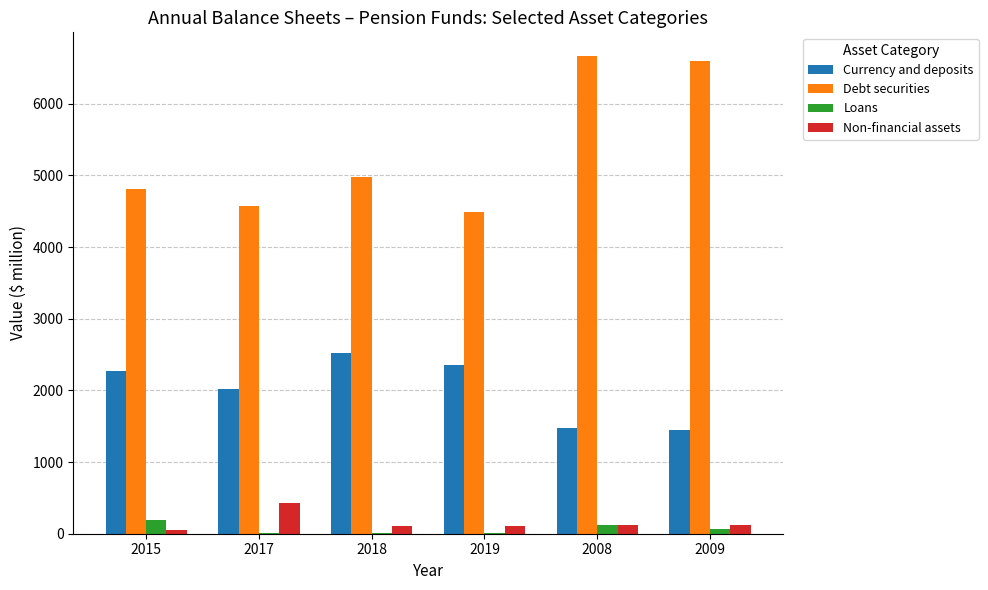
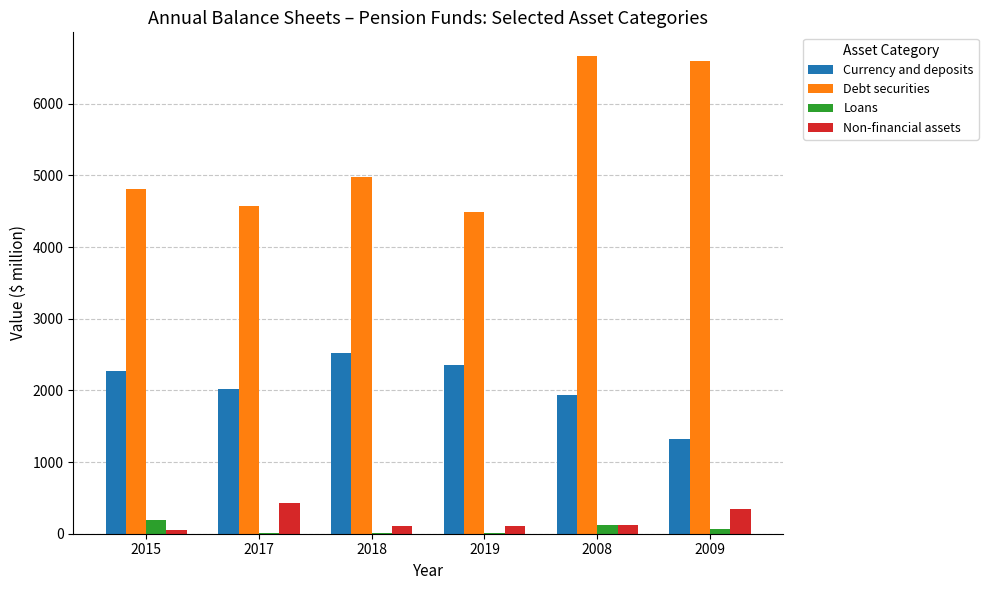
  {
    "Currency and deposits": {
      "2015": 2300,
      "2017": 2000,
      "2018": 2500,
      "2019": 2400,
-     "2008": 1500,
-     "2009": 1500
+     "2008": 1900,
+     "2009": 1300
    },
    "Debt securities": {
      "2015": 4800,
      "2017": 4600,
      "2018": 5000,
      "2019": 4500,
      "2008": 6700,
      "2009": 6600
    },
    "Loans": {
      "2015": 200,
      "2008": 100,
      "2009": 100
    },
    "Non-financial assets": {
      "2015": 0,
      "2017": 400,
      "2018": 100,
      "2019": 100,
      "2008": 100,
-     "2009": 100
+     "2009": 300
    }
  }
